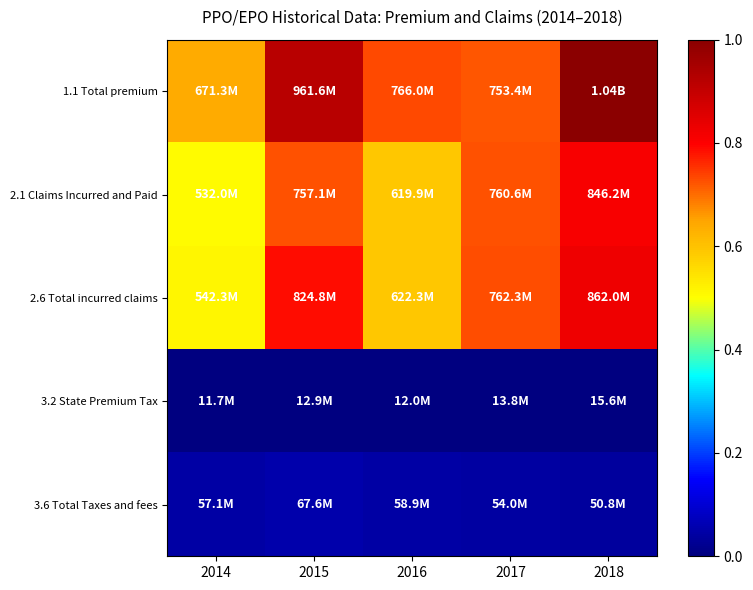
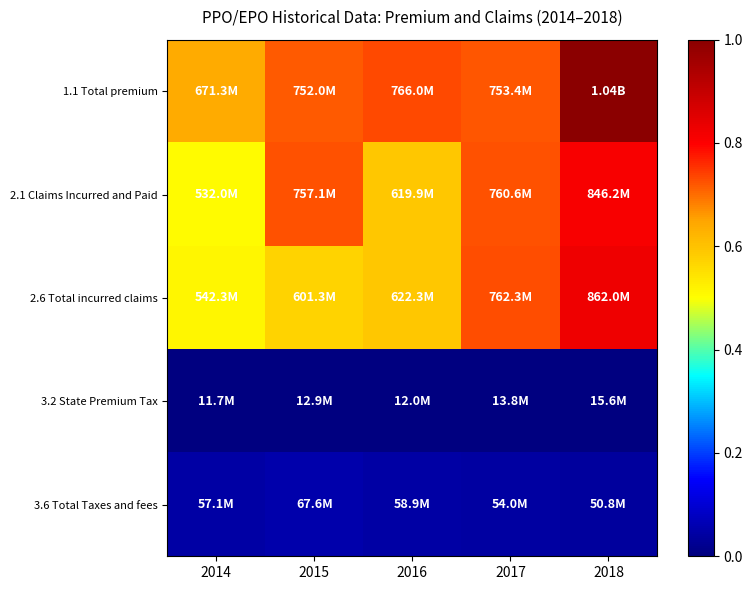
  {
    "1.1 Total premium": {
      "2014": "671.3M",
-     "2015": "961.6M",
+     "2015": "752.0M",
      "2016": "766.0M",
      "2017": "753.4M",
      "2018": "1.04B"
    },
    "2.1 Claims Incurred and Paid": {
      "2014": "532.0M",
      "2015": "757.1M",
      "2016": "619.9M",
      "2017": "760.6M",
      "2018": "846.2M"
    },
    "2.6 Total incurred claims": {
      "2014": "542.3M",
-     "2015": "824.8M",
+     "2015": "601.3M",
      "2016": "622.3M",
      "2017": "762.3M",
      "2018": "862.0M"
    },
    "3.2 State Premium Tax": {
      "2014": "11.7M",
      "2015": "12.9M",
      "2016": "12.0M",
      "2017": "13.8M",
      "2018": "15.6M"
    },
    "3.6 Total Taxes and fees": {
      "2014": "57.1M",
      "2015": "67.6M",
      "2016": "58.9M",
      "2017": "54.0M",
      "2018": "50.8M"
    }
  }
